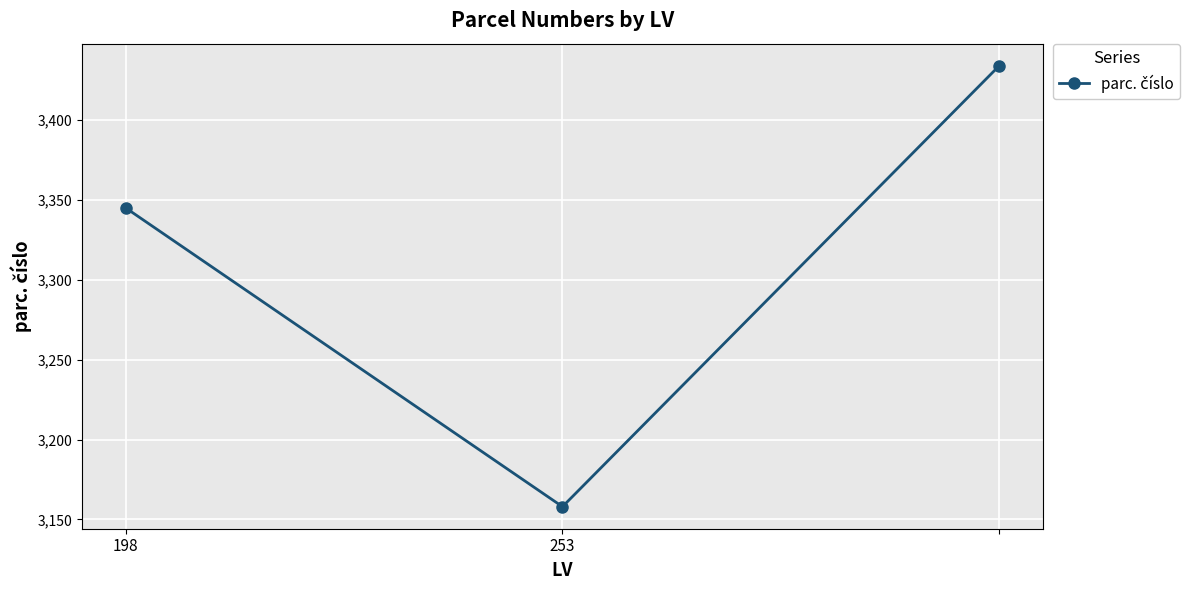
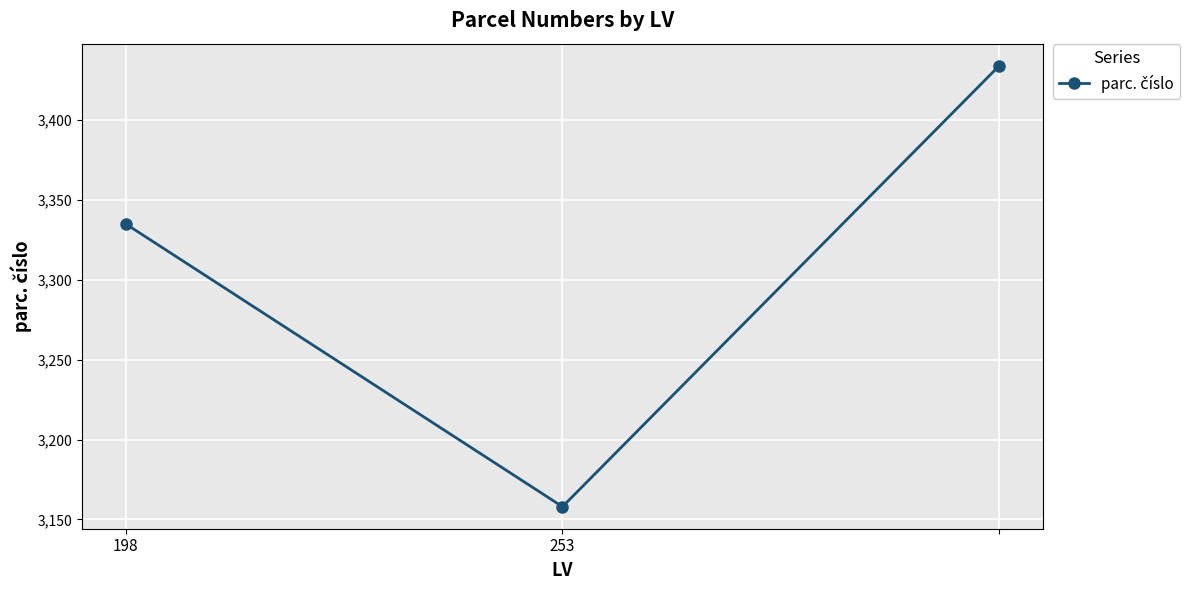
  {
-   "198": "3,345",
+   "198": "3,335",
    "253": "3,158"
  }
